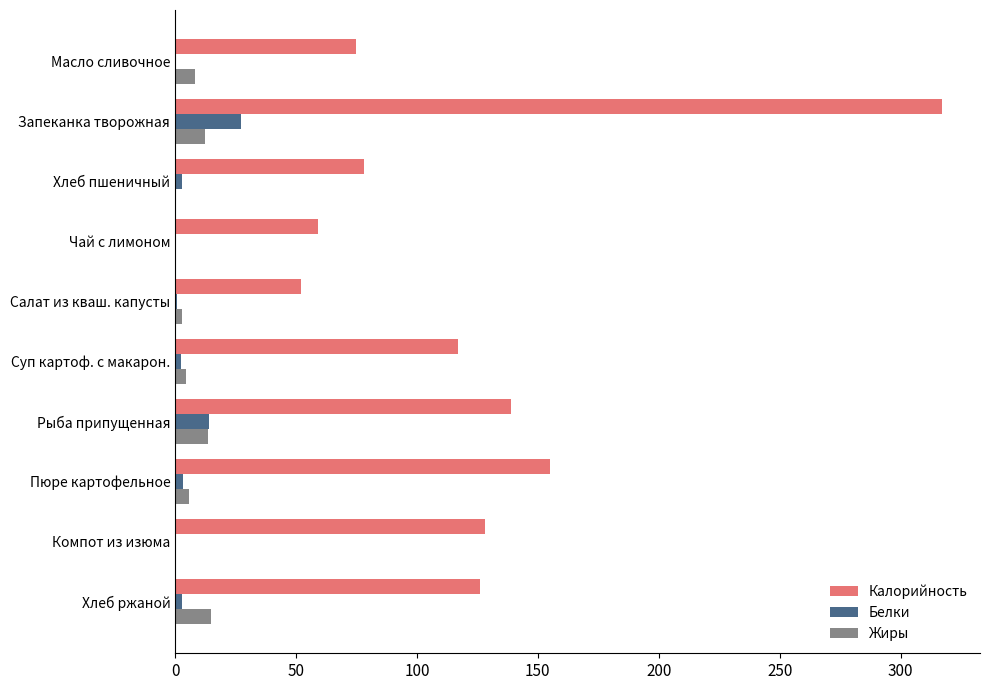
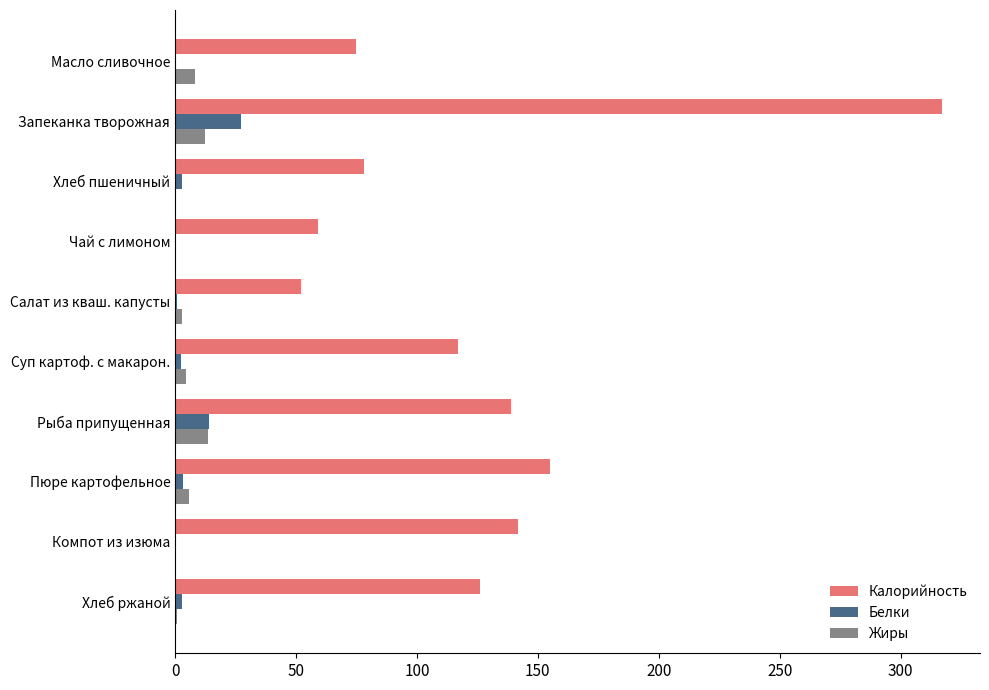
  {
    "Калорийность": {
      "Масло сливочное": 75,
      "Запеканка творожная": 317,
      "Хлеб пшеничный": 78,
      "Чай с лимоном": 59,
      "Салат из кваш. капусты": 52,
      "Суп картоф. с макарон.": 117,
      "Рыба припущенная": 139,
      "Пюре картофельное": 155,
-     "Компот из изюма": 128,
+     "Компот из изюма": 142,
      "Хлеб ржаной": 126
    },
    "Белки": {
      "Запеканка творожная": 27,
      "Хлеб пшеничный": 3,
      "Суп картоф. с макарон.": 2,
      "Рыба припущенная": 14,
      "Пюре картофельное": 3,
      "Хлеб ржаной": 3
    },
    "Жиры": {
      "Масло сливочное": 8,
      "Запеканка творожная": 12,
      "Салат из кваш. капусты": 3,
      "Суп картоф. с макарон.": 4,
      "Рыба припущенная": 13,
      "Пюре картофельное": 6,
      "Компот из изюма": 0,
-     "Хлеб ржаной": 15
+     "Хлеб ржаной": 1
    }
  }
